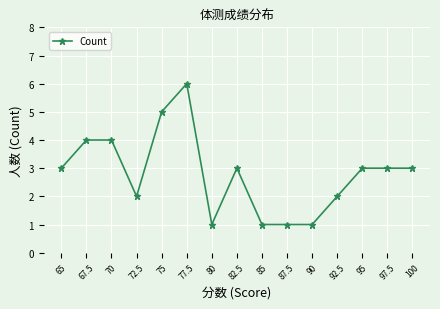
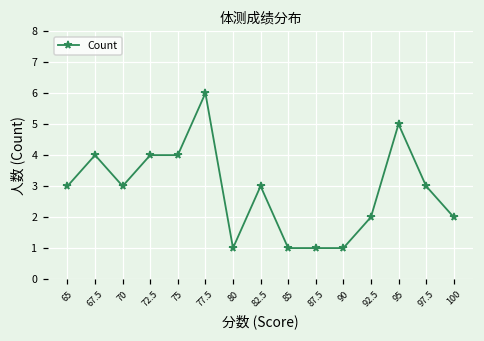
  {
    "65": 3,
    "67.5": 4,
-   "70": 4,
-   "72.5": 2,
-   "75": 5,
+   "70": 3,
+   "72.5": 4,
+   "75": 4,
    "77.5": 6,
    "80": 1,
    "82.5": 3,
    "85": 1,
    "87.5": 1,
    "90": 1,
    "92.5": 2,
-   "95": 3,
+   "95": 5,
    "97.5": 3,
-   "100": 3
+   "100": 2
  }
